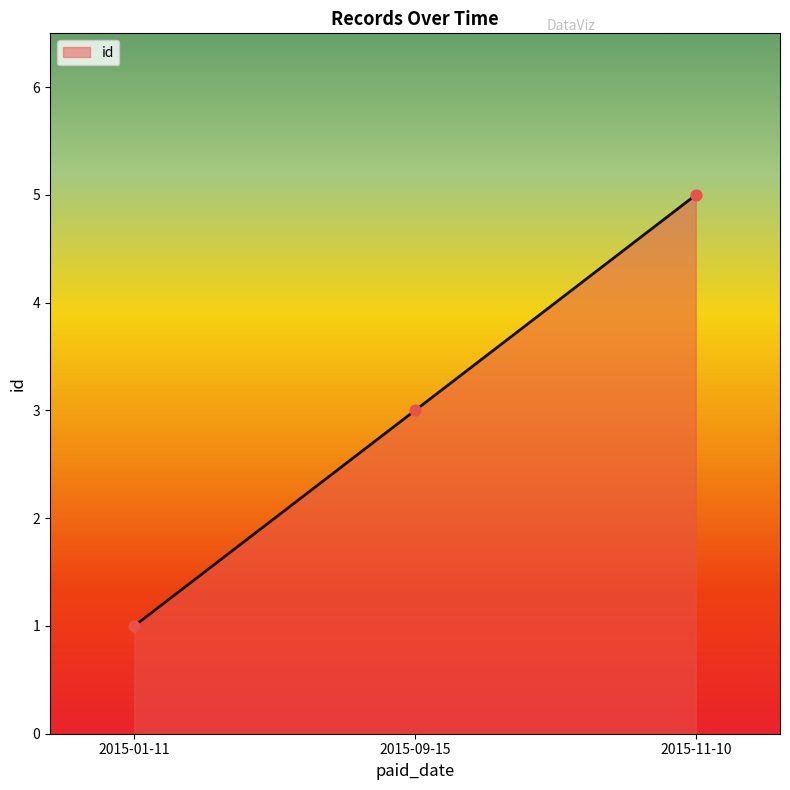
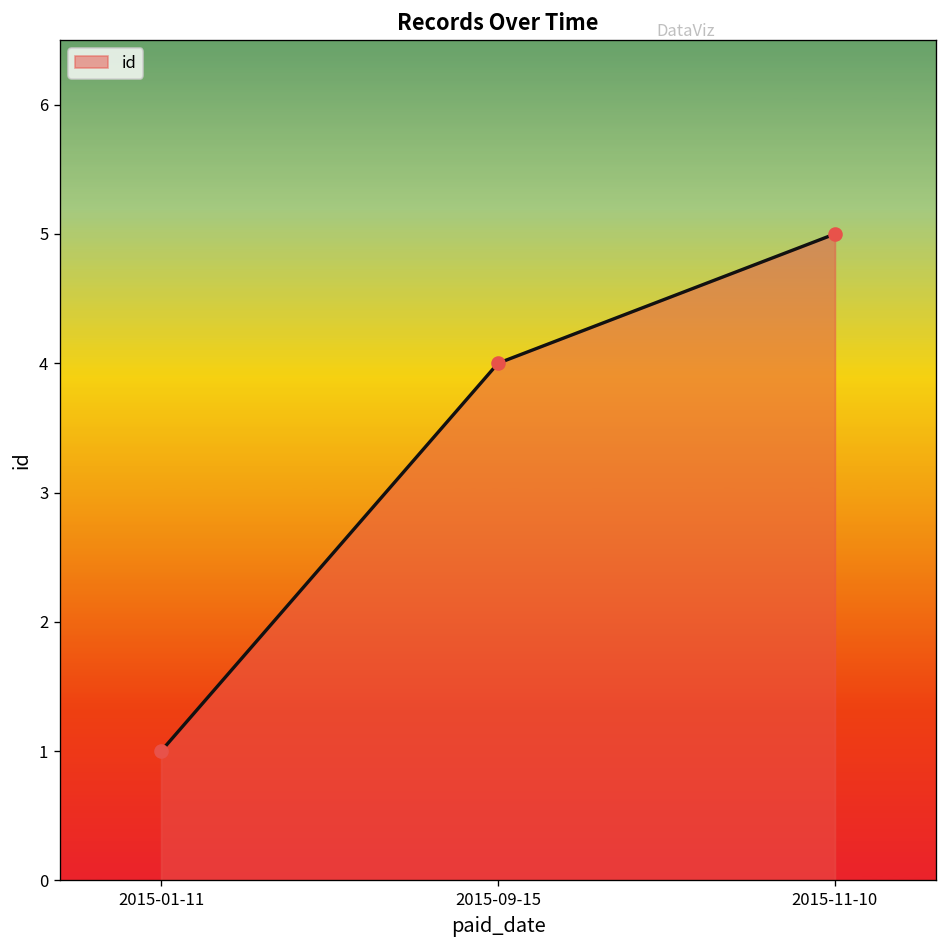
  {
    "2015-01-11": 1,
-   "2015-09-15": 3,
+   "2015-09-15": 4,
    "2015-11-10": 5
  }
